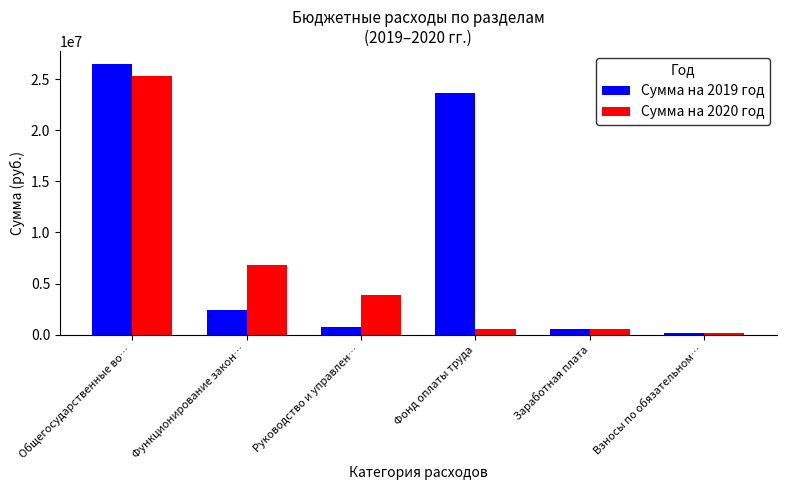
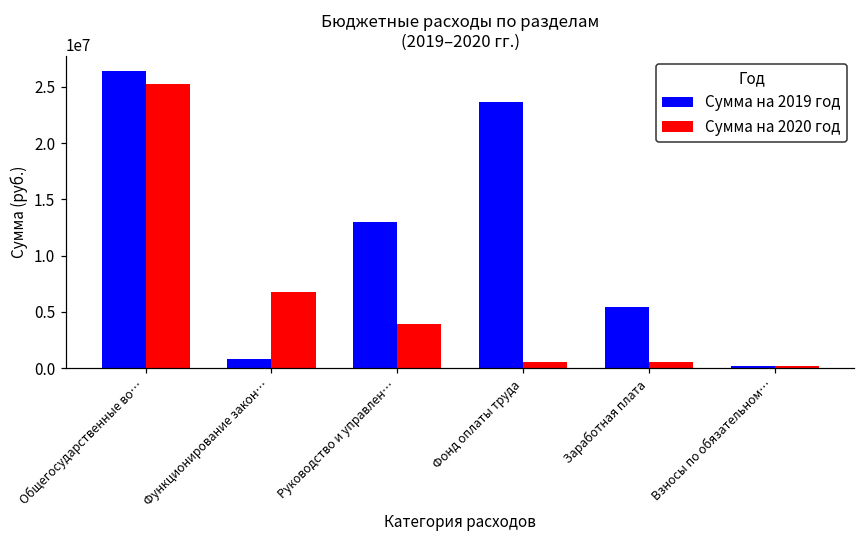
  {
    "Сумма на 2019 год": {
      "Общегосударственные во…": 26400000,
-     "Функционирование закон…": 2400000,
-     "Руководство и управлен…": 800000,
+     "Функционирование закон…": 800000,
+     "Руководство и управлен…": 13000000,
      "Фонд оплаты труда": 23600000,
-     "Заработная плата": 500000
+     "Заработная плата": 5400000
    },
    "Сумма на 2020 год": {
      "Общегосударственные во…": 25300000,
      "Функционирование закон…": 6800000,
      "Руководство и управлен…": 3900000,
      "Фонд оплаты труда": 600000,
      "Заработная плата": 600000
    }
  }
